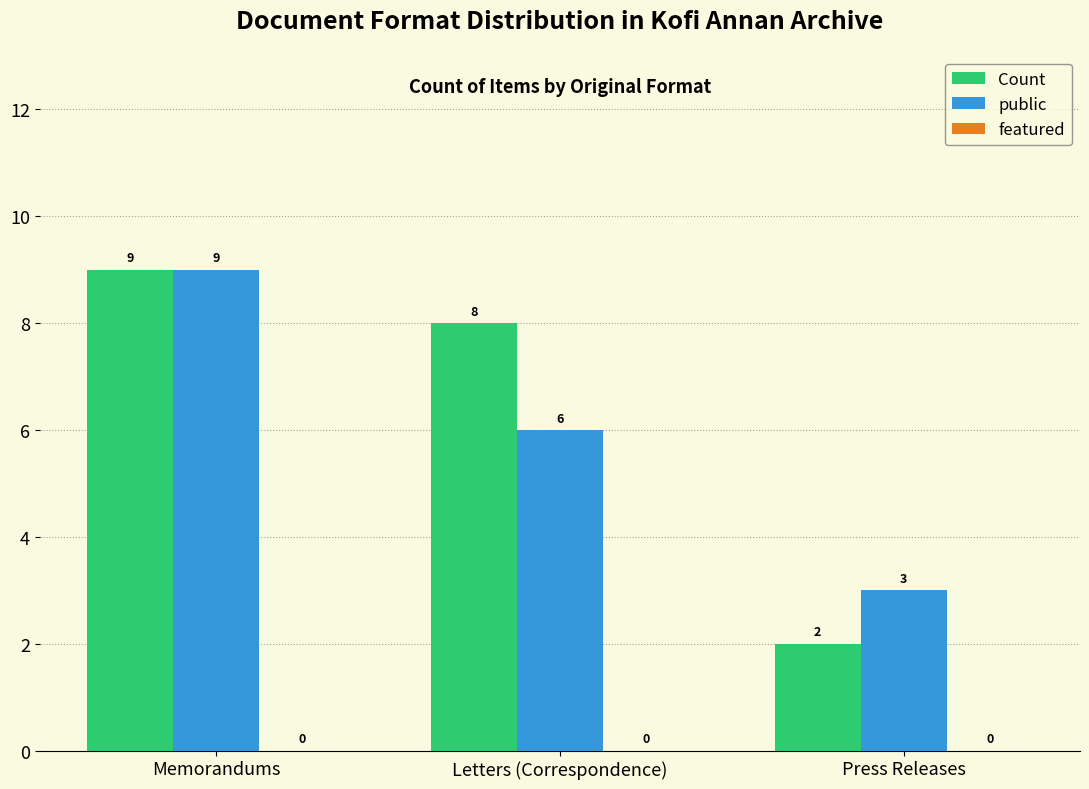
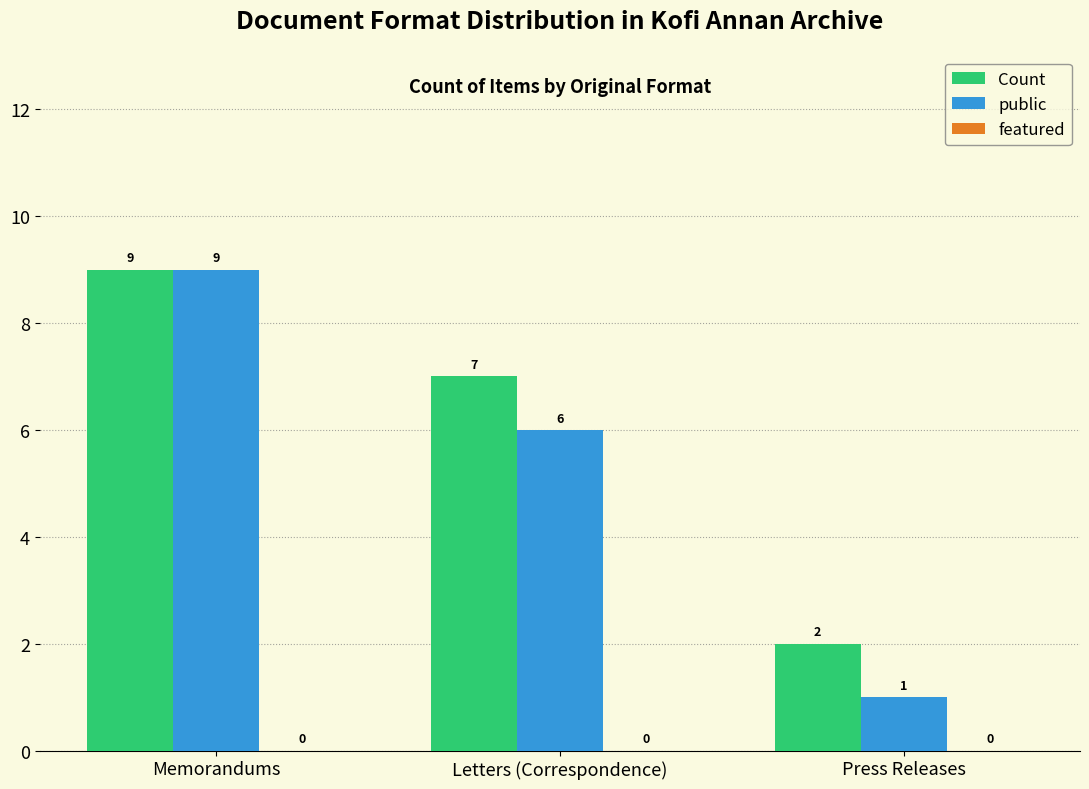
  {
    "Count": {
      "Memorandums": 9,
-     "Letters (Correspondence)": 8,
+     "Letters (Correspondence)": 7,
      "Press Releases": 2
    },
    "public": {
      "Memorandums": 9,
      "Letters (Correspondence)": 6,
-     "Press Releases": 3
+     "Press Releases": 1
    },
    "featured": {
      "Memorandums": 0,
      "Letters (Correspondence)": 0,
      "Press Releases": 0
    }
  }
